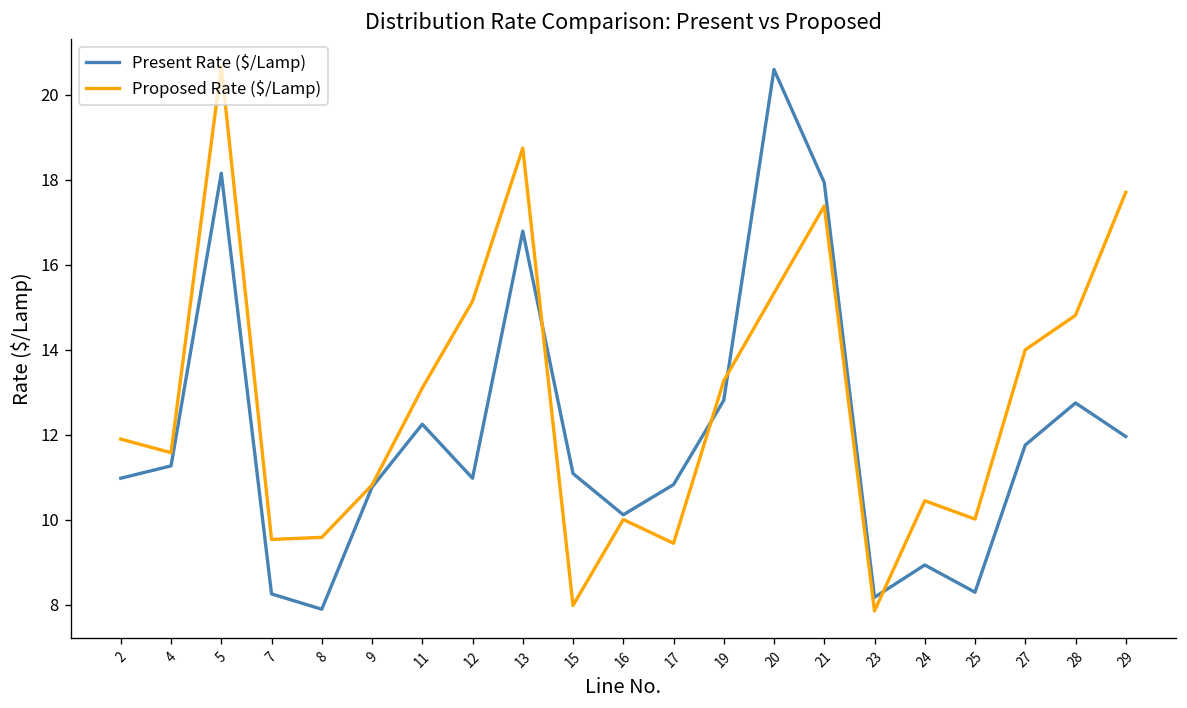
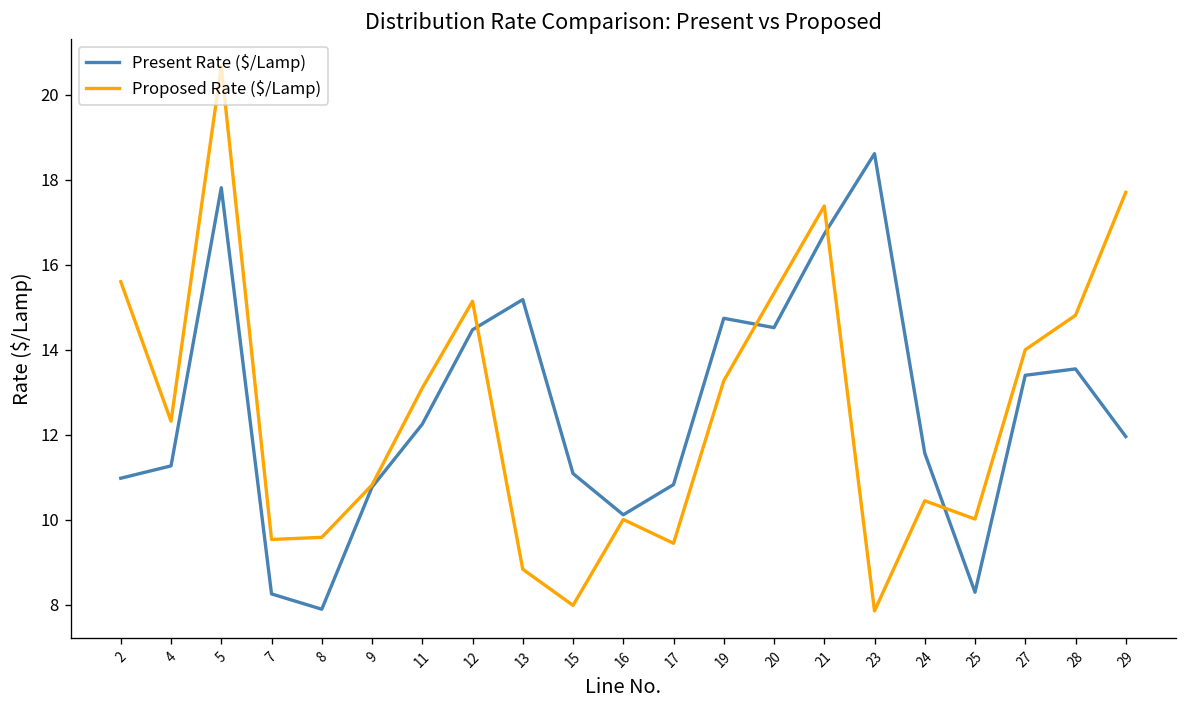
  {
    "Present Rate ($/Lamp)": {
      "2": 11.0,
      "4": 11.3,
-     "5": 18.2,
+     "5": 17.8,
      "7": 8.3,
      "8": 7.9,
      "11": 12.3,
-     "12": 11.0,
-     "13": 16.8,
+     "12": 14.5,
+     "13": 15.2,
      "15": 11.1,
      "16": 10.1,
      "17": 10.8,
-     "19": 12.8,
-     "20": 20.6,
-     "21": 17.9,
-     "23": 8.2,
-     "24": 8.9,
+     "19": 14.7,
+     "20": 14.5,
+     "21": 16.7,
+     "23": 18.6,
+     "24": 11.6,
      "25": 8.3,
-     "27": 11.8,
-     "28": 12.8,
+     "27": 13.4,
+     "28": 13.6,
      "29": 12.0
    },
    "Proposed Rate ($/Lamp)": {
-     "2": 11.9,
-     "4": 11.6,
+     "2": 15.6,
+     "4": 12.3,
      "7": 9.5,
      "8": 9.6,
      "11": 13.1,
      "12": 15.1,
-     "13": 18.7,
+     "13": 8.8,
      "15": 8.0,
      "16": 10.0,
      "17": 9.5,
      "19": 13.3,
      "20": 15.3,
      "21": 17.4,
      "23": 7.9,
      "24": 10.5,
      "25": 10.0,
      "27": 14.0,
      "28": 14.8,
      "29": 17.7
    }
  }
